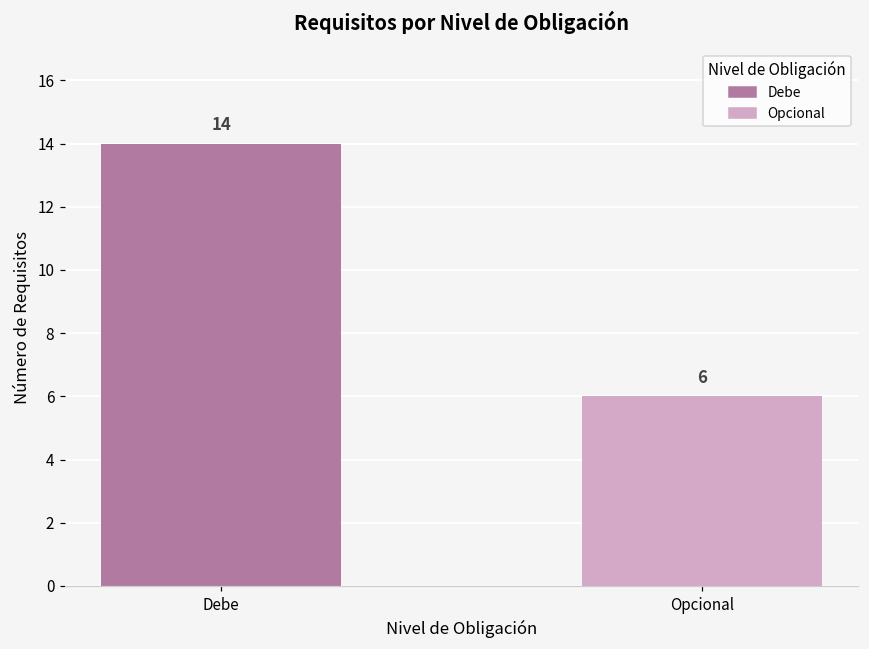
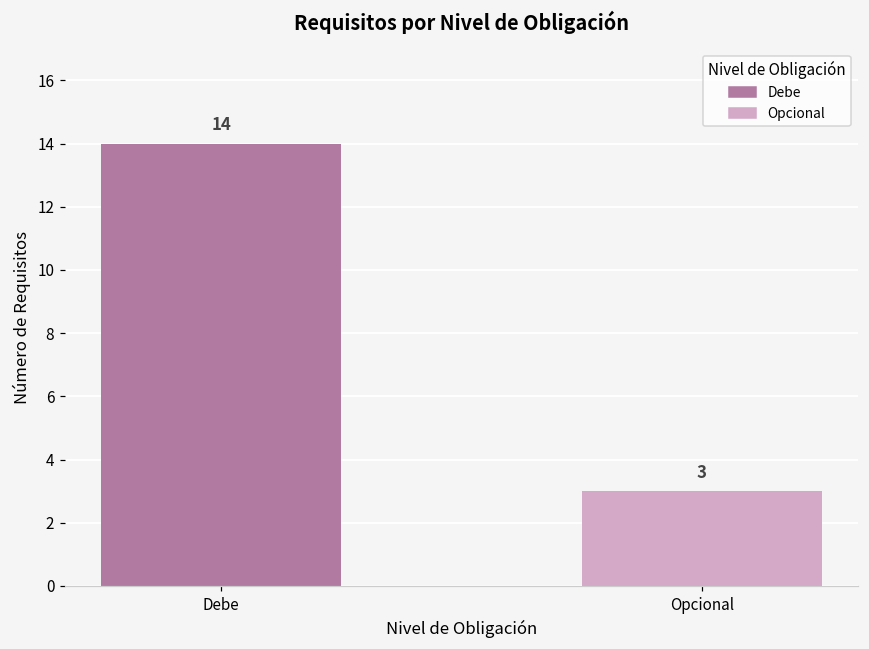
  {
    "Debe": 14,
-   "Opcional": 6
+   "Opcional": 3
  }
